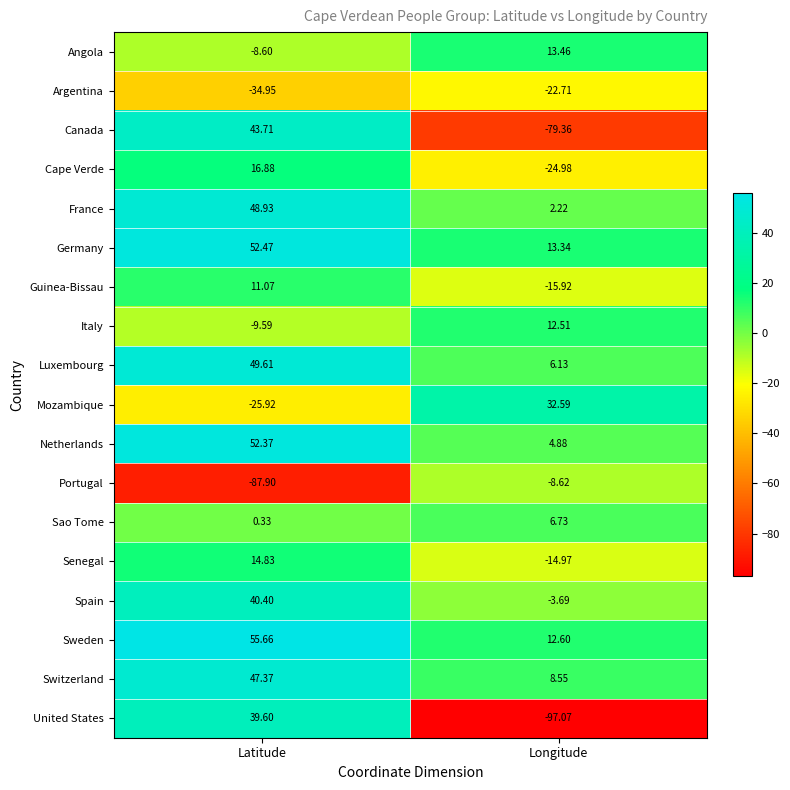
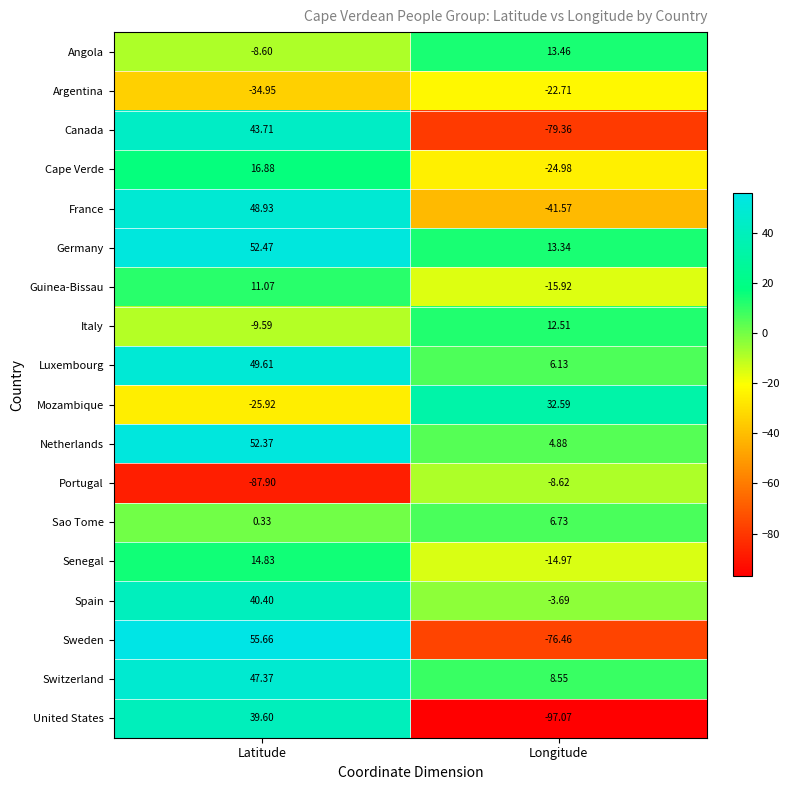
  {
    "Angola": {
      "Latitude": -8.60,
      "Longitude": 13.46
    },
    "Argentina": {
      "Latitude": -34.95,
      "Longitude": -22.71
    },
    "Canada": {
      "Latitude": 43.71,
      "Longitude": -79.36
    },
    "Cape Verde": {
      "Latitude": 16.88,
      "Longitude": -24.98
    },
    "France": {
      "Latitude": 48.93,
-     "Longitude": 2.22
+     "Longitude": -41.57
    },
    "Germany": {
      "Latitude": 52.47,
      "Longitude": 13.34
    },
    "Guinea-Bissau": {
      "Latitude": 11.07,
      "Longitude": -15.92
    },
    "Italy": {
      "Latitude": -9.59,
      "Longitude": 12.51
    },
    "Luxembourg": {
      "Latitude": 49.61,
      "Longitude": 6.13
    },
    "Mozambique": {
      "Latitude": -25.92,
      "Longitude": 32.59
    },
    "Netherlands": {
      "Latitude": 52.37,
      "Longitude": 4.88
    },
    "Portugal": {
      "Latitude": -87.90,
      "Longitude": -8.62
    },
    "Sao Tome": {
      "Latitude": 0.33,
      "Longitude": 6.73
    },
    "Senegal": {
      "Latitude": 14.83,
      "Longitude": -14.97
    },
    "Spain": {
      "Latitude": 40.40,
      "Longitude": -3.69
    },
    "Sweden": {
      "Latitude": 55.66,
-     "Longitude": 12.60
+     "Longitude": -76.46
    },
    "Switzerland": {
      "Latitude": 47.37,
      "Longitude": 8.55
    },
    "United States": {
      "Latitude": 39.60,
      "Longitude": -97.07
    }
  }
